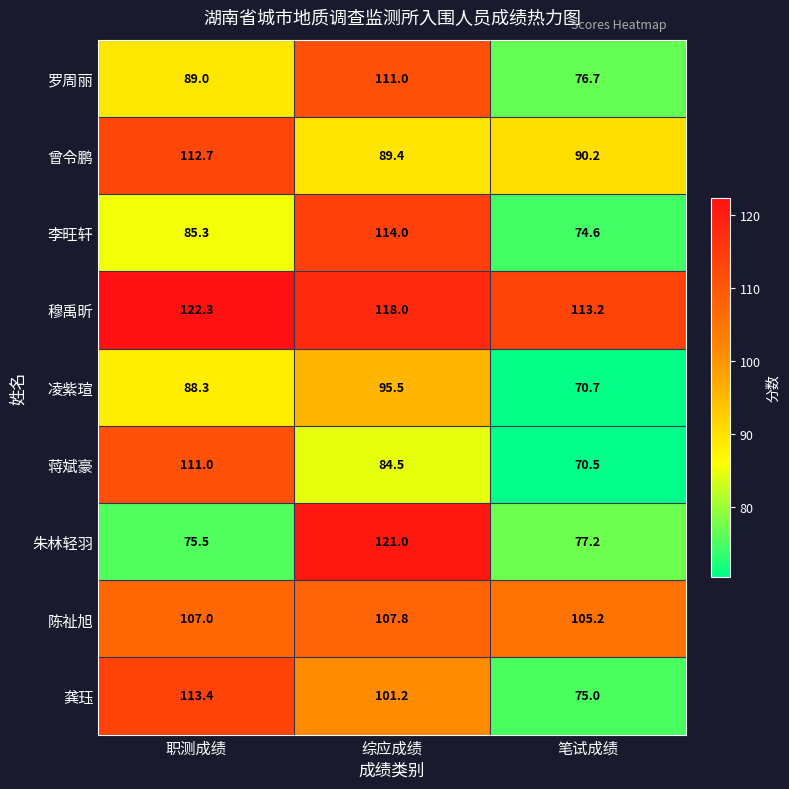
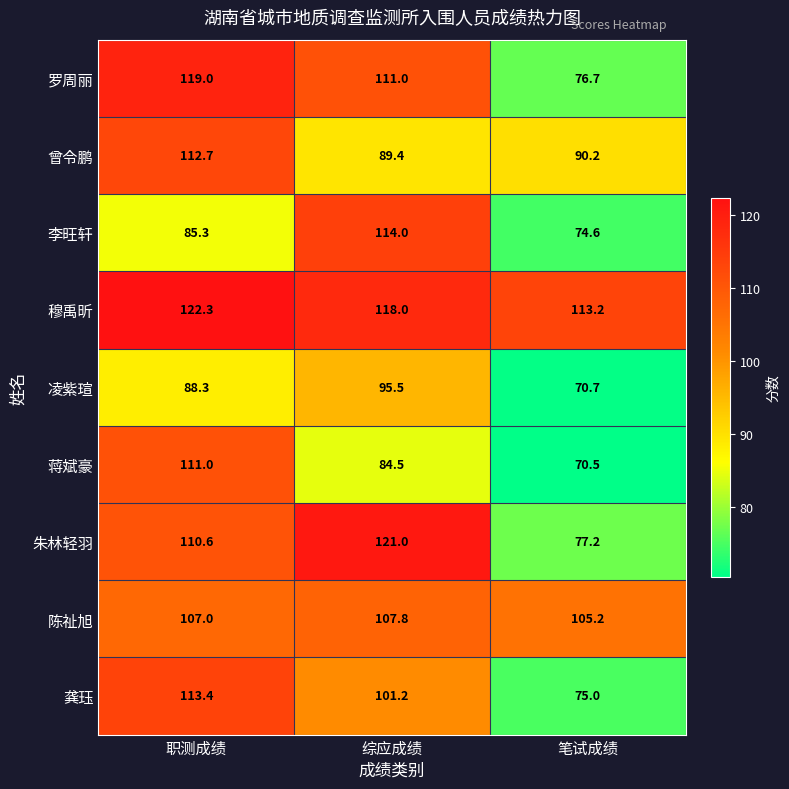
  {
    "罗周丽": {
-     "职测成绩": 89.0,
+     "职测成绩": 119.0,
      "综应成绩": 111.0,
      "笔试成绩": 76.7
    },
    "曾令鹏": {
      "职测成绩": 112.7,
      "综应成绩": 89.4,
      "笔试成绩": 90.2
    },
    "李旺轩": {
      "职测成绩": 85.3,
      "综应成绩": 114.0,
      "笔试成绩": 74.6
    },
    "穆禹昕": {
      "职测成绩": 122.3,
      "综应成绩": 118.0,
      "笔试成绩": 113.2
    },
    "凌紫瑄": {
      "职测成绩": 88.3,
      "综应成绩": 95.5,
      "笔试成绩": 70.7
    },
    "蒋斌豪": {
      "职测成绩": 111.0,
      "综应成绩": 84.5,
      "笔试成绩": 70.5
    },
    "朱林轻羽": {
-     "职测成绩": 75.5,
+     "职测成绩": 110.6,
      "综应成绩": 121.0,
      "笔试成绩": 77.2
    },
    "陈祉旭": {
      "职测成绩": 107.0,
      "综应成绩": 107.8,
      "笔试成绩": 105.2
    },
    "龚珏": {
      "职测成绩": 113.4,
      "综应成绩": 101.2,
      "笔试成绩": 75.0
    }
  }
